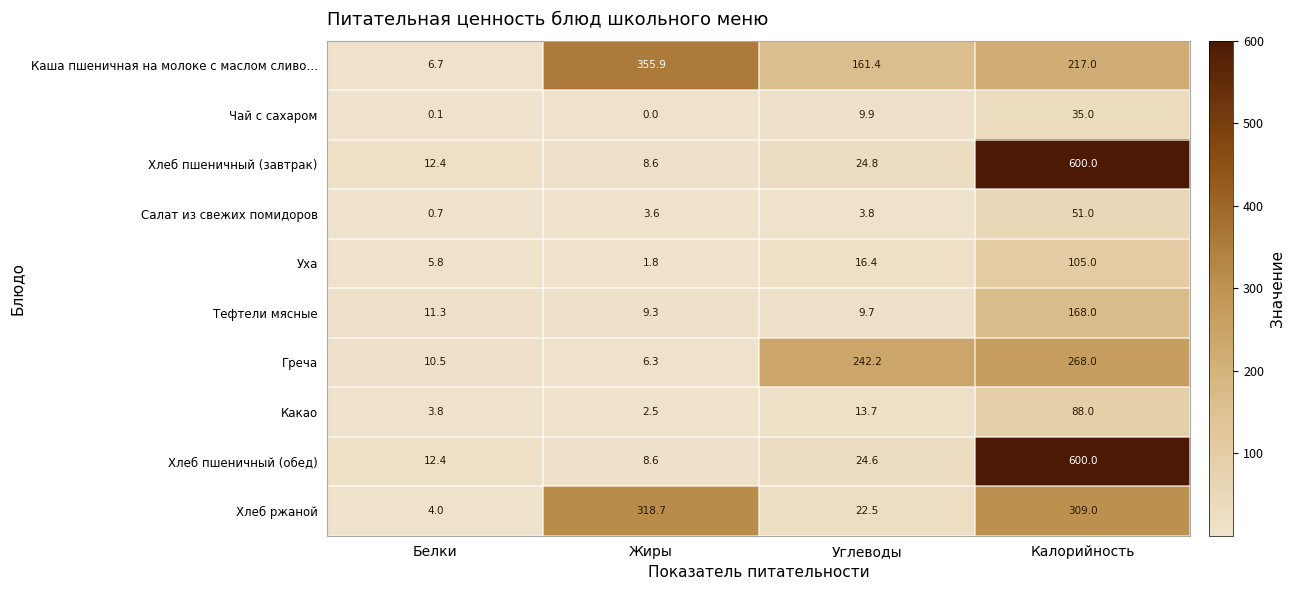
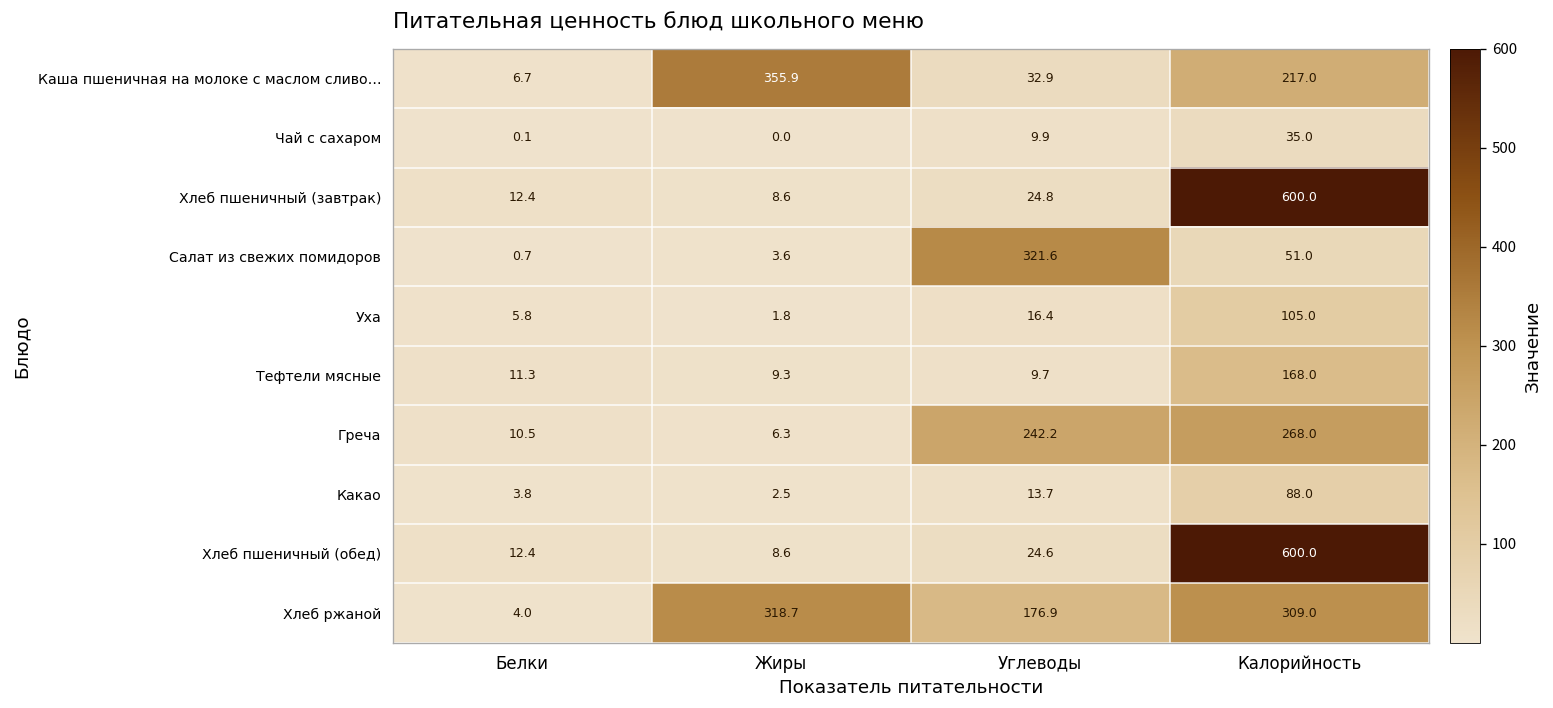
  {
    "Каша пшеничная на молоке с маслом сливо…": {
      "Белки": 6.7,
      "Жиры": 355.9,
-     "Углеводы": 161.4,
+     "Углеводы": 32.9,
      "Калорийность": 217.0
    },
    "Чай с сахаром": {
      "Белки": 0.1,
      "Жиры": 0.0,
      "Углеводы": 9.9,
      "Калорийность": 35.0
    },
    "Хлеб пшеничный (завтрак)": {
      "Белки": 12.4,
      "Жиры": 8.6,
      "Углеводы": 24.8,
      "Калорийность": 600.0
    },
    "Салат из свежих помидоров": {
      "Белки": 0.7,
      "Жиры": 3.6,
-     "Углеводы": 3.8,
+     "Углеводы": 321.6,
      "Калорийность": 51.0
    },
    "Уха": {
      "Белки": 5.8,
      "Жиры": 1.8,
      "Углеводы": 16.4,
      "Калорийность": 105.0
    },
    "Тефтели мясные": {
      "Белки": 11.3,
      "Жиры": 9.3,
      "Углеводы": 9.7,
      "Калорийность": 168.0
    },
    "Греча": {
      "Белки": 10.5,
      "Жиры": 6.3,
      "Углеводы": 242.2,
      "Калорийность": 268.0
    },
    "Какао": {
      "Белки": 3.8,
      "Жиры": 2.5,
      "Углеводы": 13.7,
      "Калорийность": 88.0
    },
    "Хлеб пшеничный (обед)": {
      "Белки": 12.4,
      "Жиры": 8.6,
      "Углеводы": 24.6,
      "Калорийность": 600.0
    },
    "Хлеб ржаной": {
      "Белки": 4.0,
      "Жиры": 318.7,
-     "Углеводы": 22.5,
+     "Углеводы": 176.9,
      "Калорийность": 309.0
    }
  }
